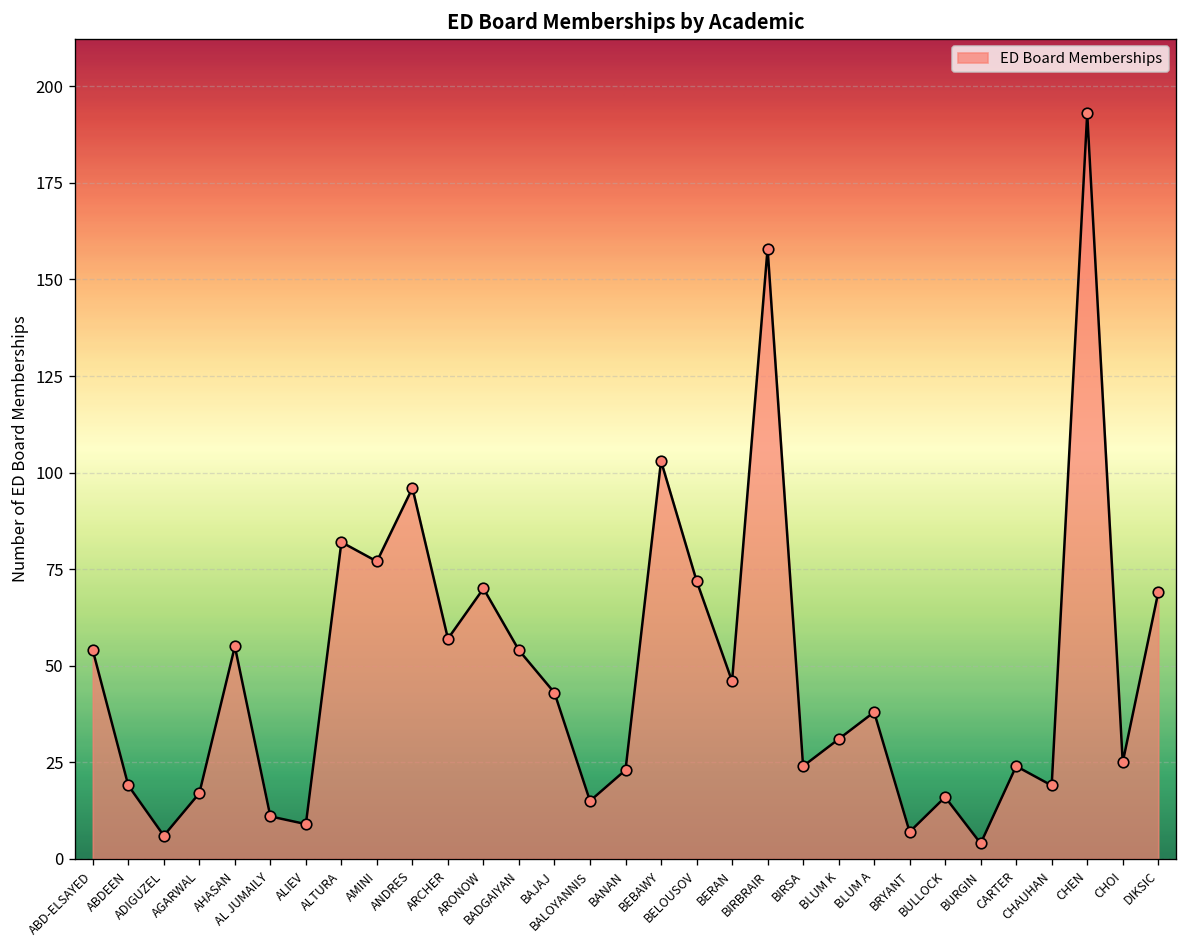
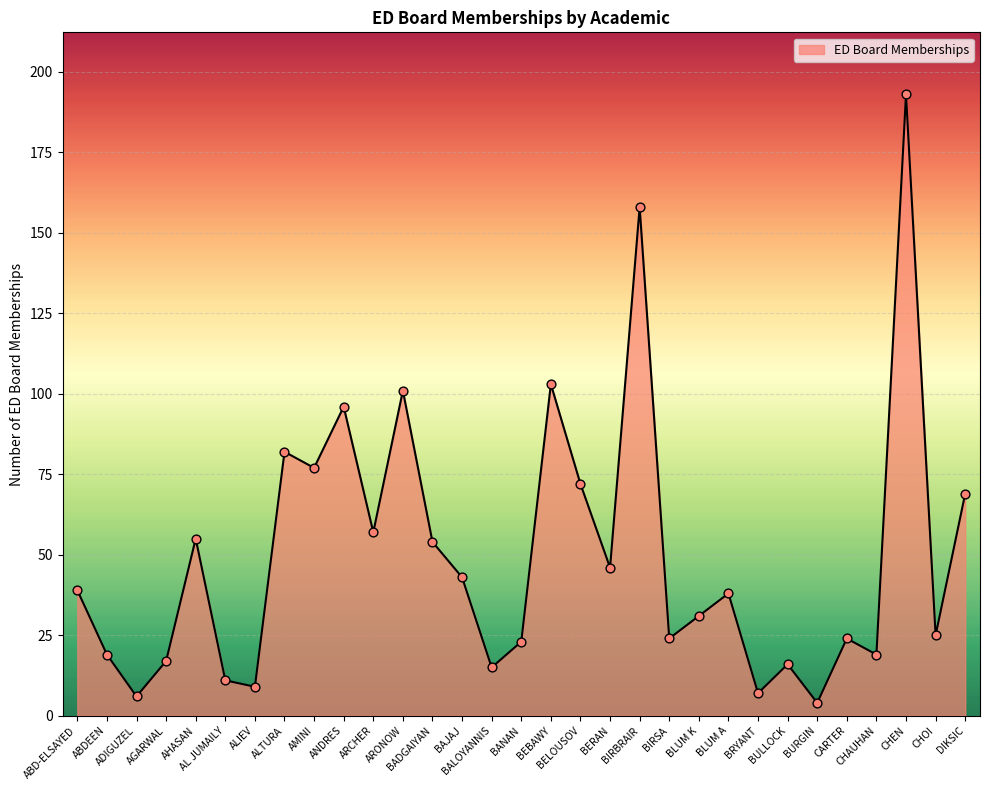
  {
-   "ABD-ELSAYED": 54,
+   "ABD-ELSAYED": 39,
    "ABDEEN": 19,
    "ADIGUZEL": 6,
    "AGARWAL": 17,
    "AHASAN": 55,
    "AL JUMAILY": 11,
    "ALIEV": 9,
    "ALTURA": 82,
    "AMINI": 77,
    "ANDRES": 96,
    "ARCHER": 57,
-   "ARONOW": 70,
+   "ARONOW": 101,
    "BADGAIYAN": 54,
    "BAJAJ": 43,
    "BALOYANNIS": 15,
    "BANAN": 23,
    "BEBAWY": 103,
    "BELOUSOV": 72,
    "BERAN": 46,
    "BIRBRAIR": 158,
    "BIRSA": 24,
    "BLUM K": 31,
    "BLUM A": 38,
    "BRYANT": 7,
    "BULLOCK": 16,
    "BURGIN": 4,
    "CARTER": 24,
    "CHAUHAN": 19,
    "CHEN": 193,
    "CHOI": 25,
    "DIKSIC": 69
  }
